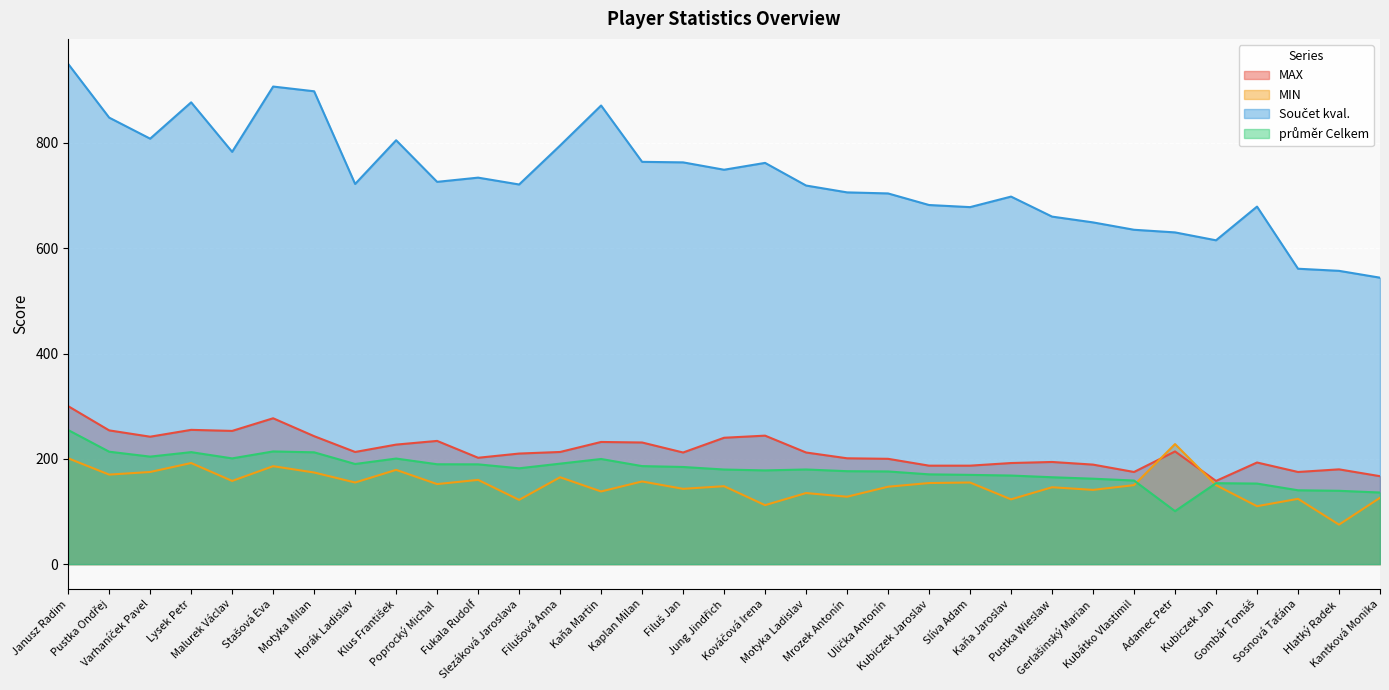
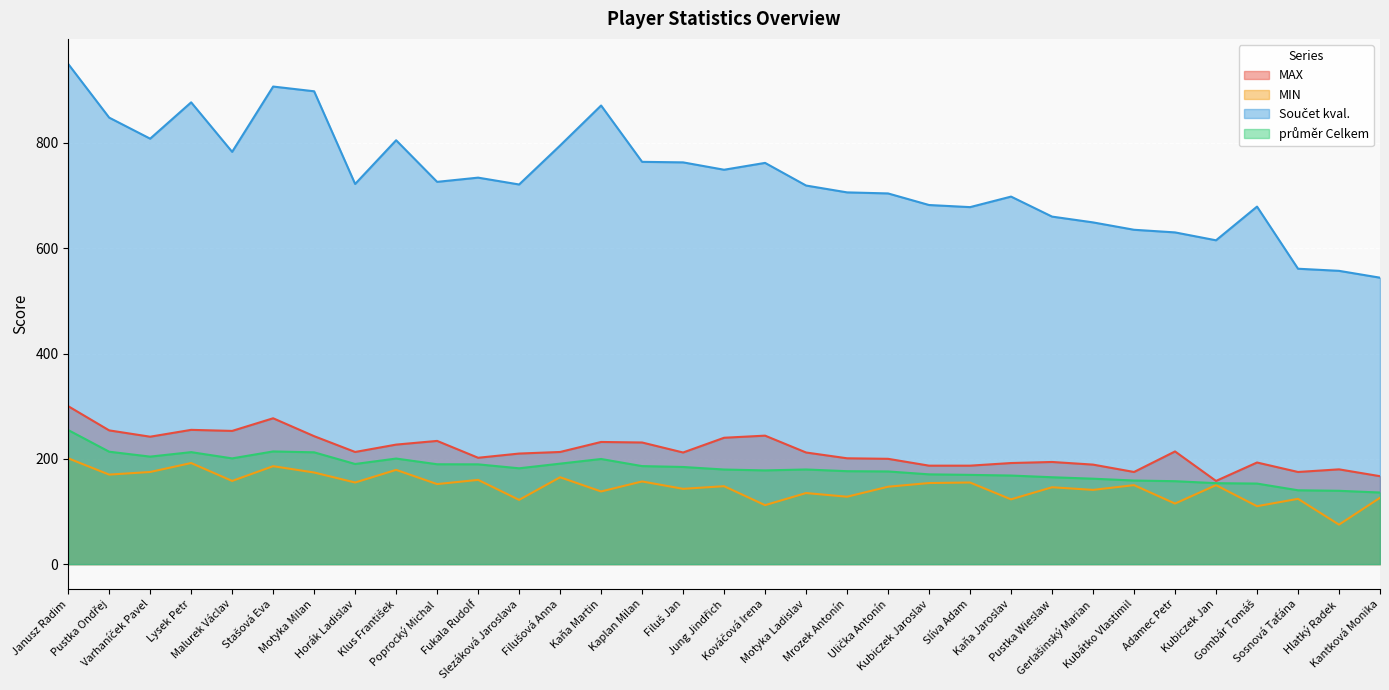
  {
    "MAX": {
      "Janusz Radim": 300,
      "Pustka Ondřej": 250,
      "Varhaníček Pavel": 240,
      "Lysek Petr": 260,
      "Malurek Václav": 250,
      "Stašová Eva": 280,
      "Motyka Milan": 240,
      "Horák Ladislav": 210,
      "Klus František": 230,
      "Poprocký Michal": 230,
      "Fukala Rudolf": 200,
      "Slezáková Jaroslava": 210,
      "Filušová Anna": 210,
      "Kaňa Martin": 230,
      "Kaplan Milan": 230,
      "Filuš Jan": 210,
      "Jung Jindřich": 240,
      "Kováčová Irena": 240,
      "Motyka Ladislav": 210,
      "Mrozek Antonín": 200,
      "Ulička Antonín": 200,
      "Kubiczek Jaroslav": 190,
      "Slíva Adam": 190,
      "Kaňa Jaroslav": 190,
      "Pustka Wieslaw": 190,
      "Gerlašinský Marian": 190,
      "Kubátko Vlastimil": 180,
      "Adamec Petr": 210,
      "Gombár Tomáš": 190,
      "Sosnová Taťána": 180,
      "Hlatký Radek": 180,
      "Kantková Monika": 170
    },
    "MIN": {
      "Janusz Radim": 200,
      "Pustka Ondřej": 170,
      "Varhaníček Pavel": 180,
      "Lysek Petr": 190,
      "Malurek Václav": 160,
      "Stašová Eva": 190,
      "Motyka Milan": 170,
      "Horák Ladislav": 160,
      "Klus František": 180,
      "Poprocký Michal": 150,
      "Fukala Rudolf": 160,
      "Slezáková Jaroslava": 120,
      "Filušová Anna": 170,
      "Kaňa Martin": 140,
      "Kaplan Milan": 160,
      "Filuš Jan": 140,
      "Jung Jindřich": 150,
      "Kováčová Irena": 110,
      "Motyka Ladislav": 140,
      "Mrozek Antonín": 130,
      "Ulička Antonín": 150,
      "Kubiczek Jaroslav": 150,
      "Slíva Adam": 160,
      "Kaňa Jaroslav": 120,
      "Pustka Wieslaw": 150,
      "Gerlašinský Marian": 140,
      "Kubátko Vlastimil": 150,
-     "Adamec Petr": 230,
+     "Adamec Petr": 120,
      "Gombár Tomáš": 110,
      "Sosnová Taťána": 120,
      "Hlatký Radek": 80,
      "Kantková Monika": 130
    },
    "Součet kval.": {
      "Janusz Radim": 950,
      "Pustka Ondřej": 850,
      "Varhaníček Pavel": 810,
      "Lysek Petr": 880,
      "Malurek Václav": 780,
      "Stašová Eva": 910,
      "Motyka Milan": 900,
      "Horák Ladislav": 720,
      "Klus František": 810,
      "Poprocký Michal": 730,
      "Fukala Rudolf": 730,
      "Slezáková Jaroslava": 720,
      "Filušová Anna": 800,
      "Kaňa Martin": 870,
      "Kaplan Milan": 760,
      "Filuš Jan": 760,
      "Jung Jindřich": 750,
      "Kováčová Irena": 760,
      "Motyka Ladislav": 720,
      "Mrozek Antonín": 710,
      "Ulička Antonín": 700,
      "Kubiczek Jaroslav": 680,
      "Slíva Adam": 680,
      "Kaňa Jaroslav": 700,
      "Pustka Wieslaw": 660,
      "Gerlašinský Marian": 650,
      "Kubátko Vlastimil": 640,
      "Adamec Petr": 630,
      "Kubiczek Jan": 620,
      "Gombár Tomáš": 680,
      "Sosnová Taťána": 560,
      "Hlatký Radek": 560,
      "Kantková Monika": 540
    },
    "průměr Celkem": {
      "Janusz Radim": 250,
      "Pustka Ondřej": 210,
      "Varhaníček Pavel": 200,
      "Lysek Petr": 210,
      "Malurek Václav": 200,
      "Stašová Eva": 210,
      "Motyka Milan": 210,
      "Horák Ladislav": 190,
      "Klus František": 200,
      "Poprocký Michal": 190,
      "Fukala Rudolf": 190,
      "Slezáková Jaroslava": 180,
      "Filušová Anna": 190,
      "Kaňa Martin": 200,
      "Kaplan Milan": 190,
      "Filuš Jan": 180,
      "Jung Jindřich": 180,
      "Kováčová Irena": 180,
      "Motyka Ladislav": 180,
      "Mrozek Antonín": 180,
      "Ulička Antonín": 180,
      "Kubiczek Jaroslav": 170,
      "Slíva Adam": 170,
      "Kaňa Jaroslav": 170,
      "Pustka Wieslaw": 170,
      "Gerlašinský Marian": 160,
      "Kubátko Vlastimil": 160,
-     "Adamec Petr": 100,
+     "Adamec Petr": 160,
      "Gombár Tomáš": 150,
      "Sosnová Taťána": 140,
      "Hlatký Radek": 140,
      "Kantková Monika": 140
    }
  }
